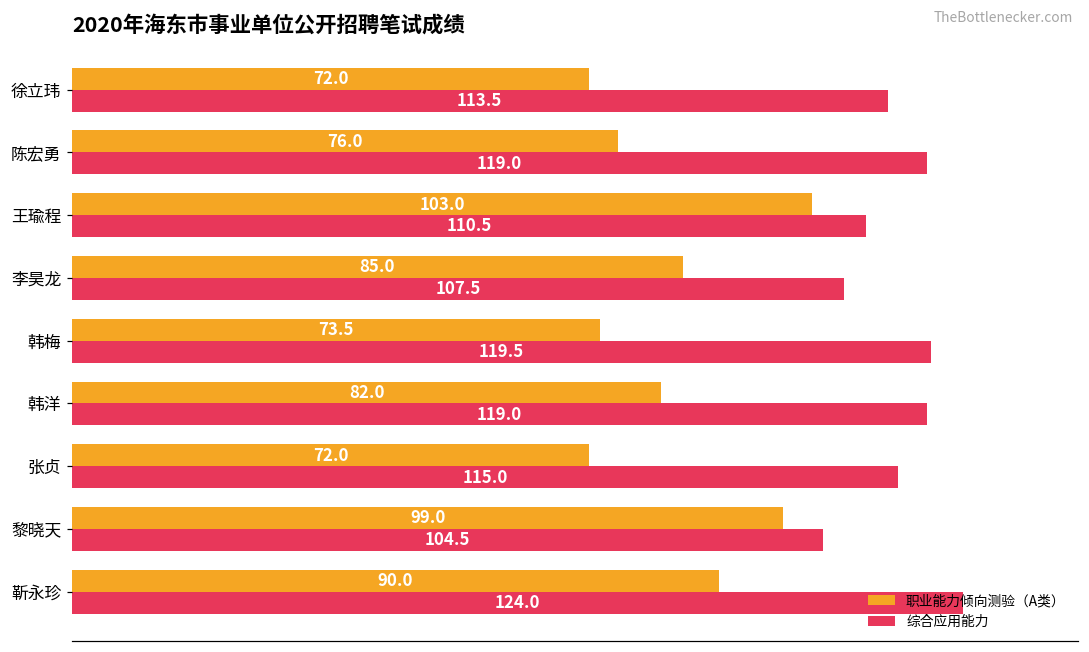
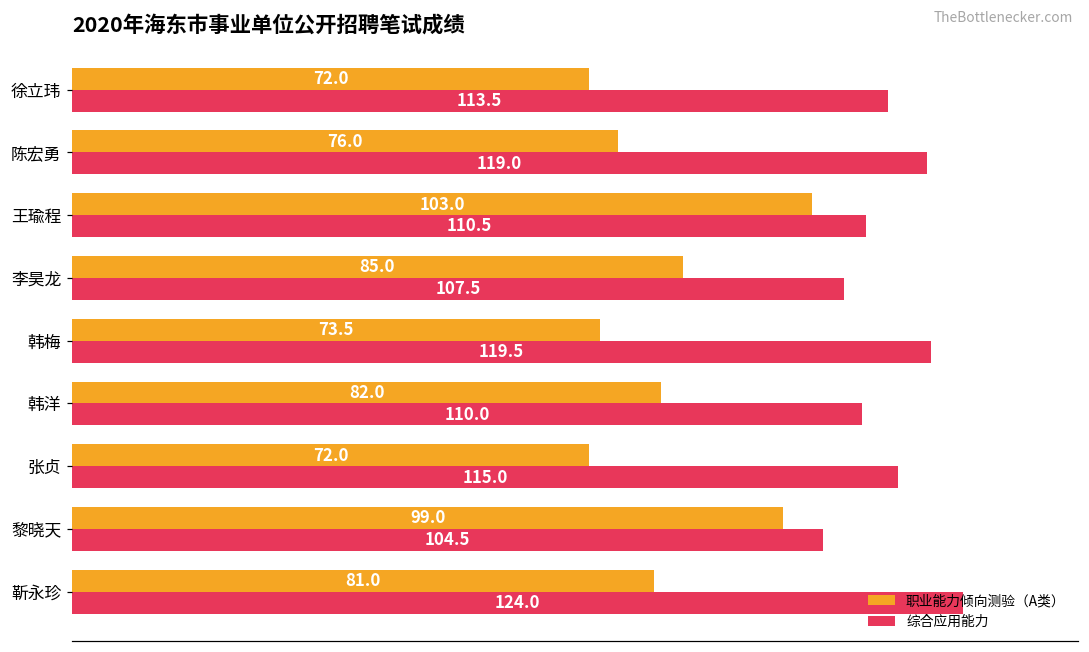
  {
    "职业能力倾向测验（A类）": {
      "徐立玮": 72.0,
      "陈宏勇": 76.0,
      "王瑜程": 103.0,
      "李昊龙": 85.0,
      "韩梅": 73.5,
      "韩洋": 82.0,
      "张贞": 72.0,
      "黎晓天": 99.0,
-     "靳永珍": 90.0
+     "靳永珍": 81.0
    },
    "综合应用能力": {
      "徐立玮": 113.5,
      "陈宏勇": 119.0,
      "王瑜程": 110.5,
      "李昊龙": 107.5,
      "韩梅": 119.5,
-     "韩洋": 119.0,
+     "韩洋": 110.0,
      "张贞": 115.0,
      "黎晓天": 104.5,
      "靳永珍": 124.0
    }
  }
